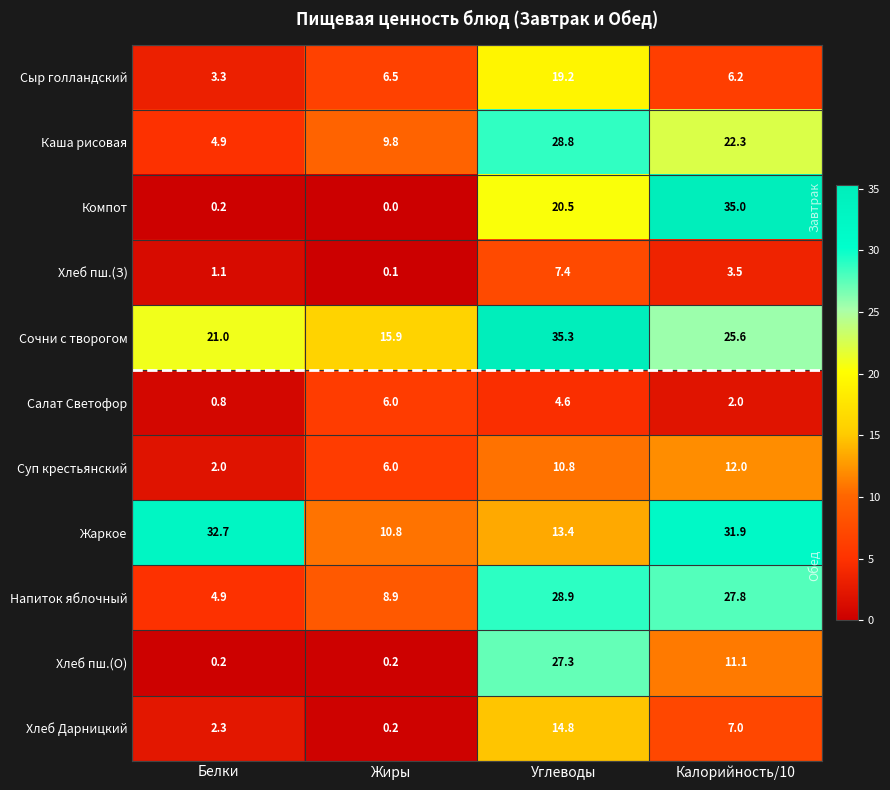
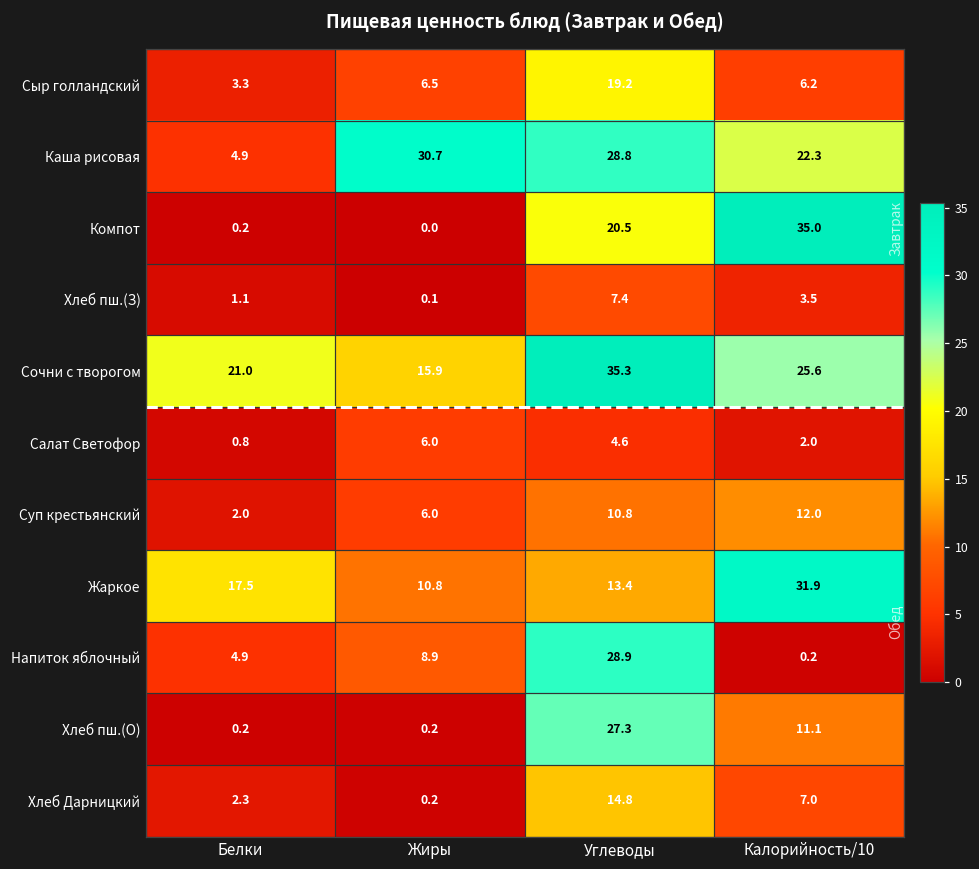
  {
    "Сыр голландский": {
      "Белки": 3.3,
      "Жиры": 6.5,
      "Углеводы": 19.2,
      "Калорийность/10": 6.2
    },
    "Каша рисовая": {
      "Белки": 4.9,
-     "Жиры": 9.8,
+     "Жиры": 30.7,
      "Углеводы": 28.8,
      "Калорийность/10": 22.3
    },
    "Компот": {
      "Белки": 0.2,
      "Жиры": 0.0,
      "Углеводы": 20.5
    },
    "Хлеб пш.(З)": {
      "Белки": 1.1,
      "Жиры": 0.1,
      "Углеводы": 7.4,
      "Калорийность/10": 3.5
    },
    "Сочни с творогом": {
      "Белки": 21.0,
      "Жиры": 15.9,
      "Углеводы": 35.3,
      "Калорийность/10": 25.6
    },
    "Салат Светофор": {
      "Белки": 0.8,
      "Жиры": 6.0,
      "Углеводы": 4.6,
      "Калорийность/10": 2.0
    },
    "Суп крестьянский": {
      "Белки": 2.0,
      "Жиры": 6.0,
      "Углеводы": 10.8,
      "Калорийность/10": 12.0
    },
    "Жаркое": {
-     "Белки": 32.7,
+     "Белки": 17.5,
      "Жиры": 10.8,
      "Углеводы": 13.4
    },
    "Напиток яблочный": {
      "Белки": 4.9,
      "Жиры": 8.9,
      "Углеводы": 28.9,
-     "Калорийность/10": 27.8
+     "Калорийность/10": 0.2
    },
    "Хлеб пш.(О)": {
      "Белки": 0.2,
      "Жиры": 0.2,
      "Углеводы": 27.3,
      "Калорийность/10": 11.1
    },
    "Хлеб Дарницкий": {
      "Белки": 2.3,
      "Жиры": 0.2,
      "Углеводы": 14.8,
      "Калорийность/10": 7.0
    }
  }
